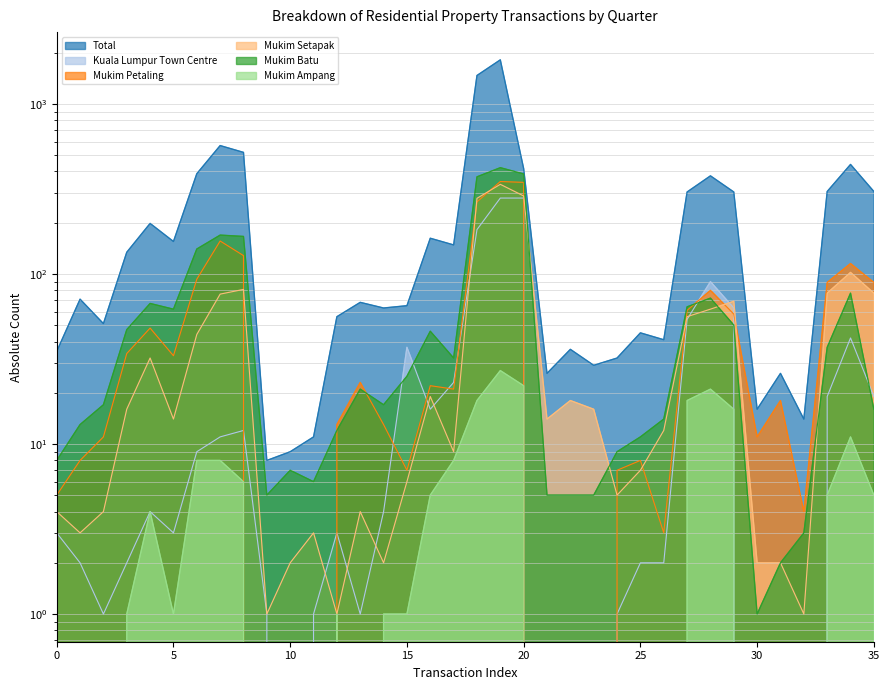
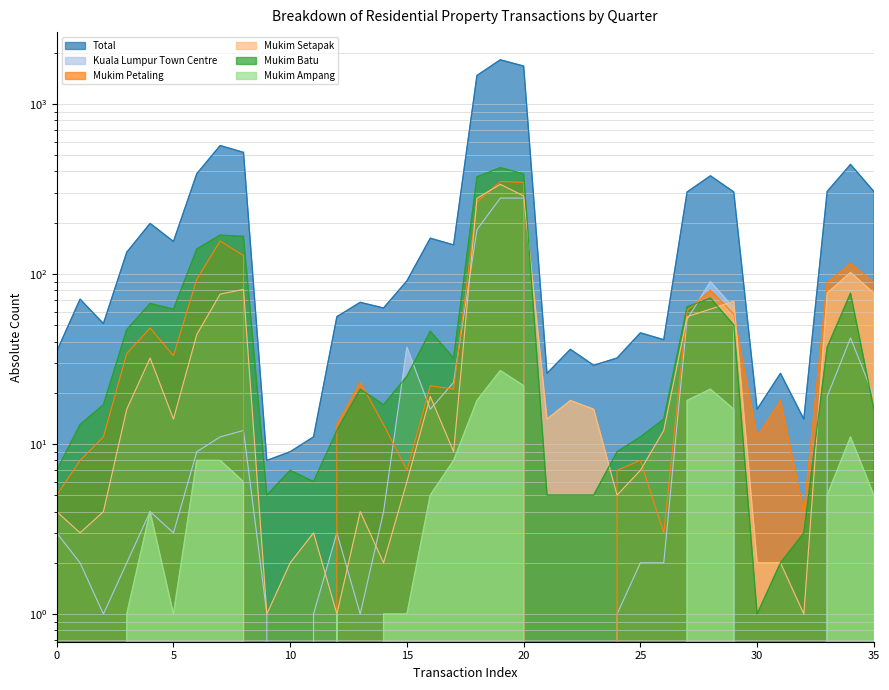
  {
    "Total": {
      "0": 35,
      "5": 160,
      "10": 9,
-     "15": 65,
-     "20": 420,
+     "15": 90,
+     "20": 1700,
      "25": 45,
      "30": 16,
      "35": 310
    },
    "Kuala Lumpur Town Centre": {
      "0": 3,
      "5": 3,
      "15": 37,
      "25": 2,
      "35": 19
    },
    "Mukim Petaling": {
      "0": 5,
      "5": 33,
      "15": 7,
      "20": 350,
      "25": 8,
      "30": 11,
      "35": 90
    },
    "Mukim Setapak": {
      "0": 4,
      "5": 14,
      "10": 2,
      "15": 6,
      "25": 7,
      "30": 2,
      "35": 80
    },
    "Mukim Batu": {
-     "0": 8,
+     "0": 7,
      "5": 62,
      "10": 7,
      "15": 25,
      "20": 390,
      "25": 11,
      "30": 1,
      "35": 16
    },
    "Mukim Ampang": {
      "0": 1,
      "5": 1,
      "15": 1,
      "20": 22,
      "35": 5
    }
  }
